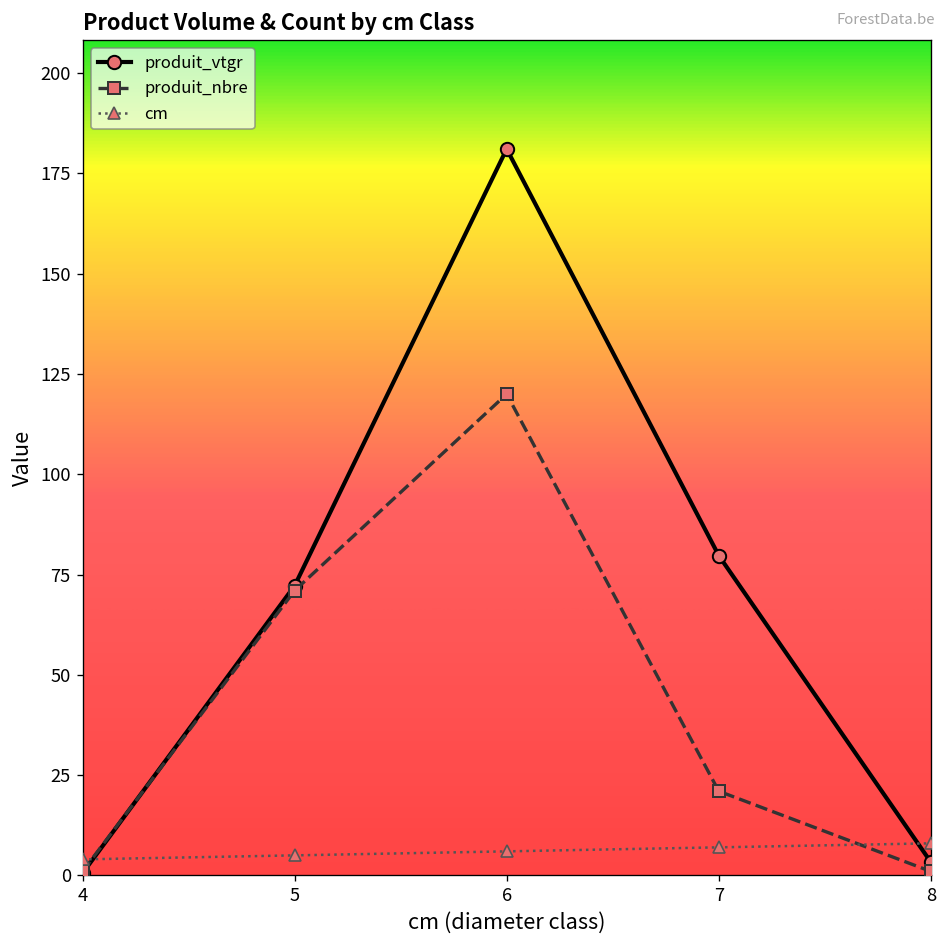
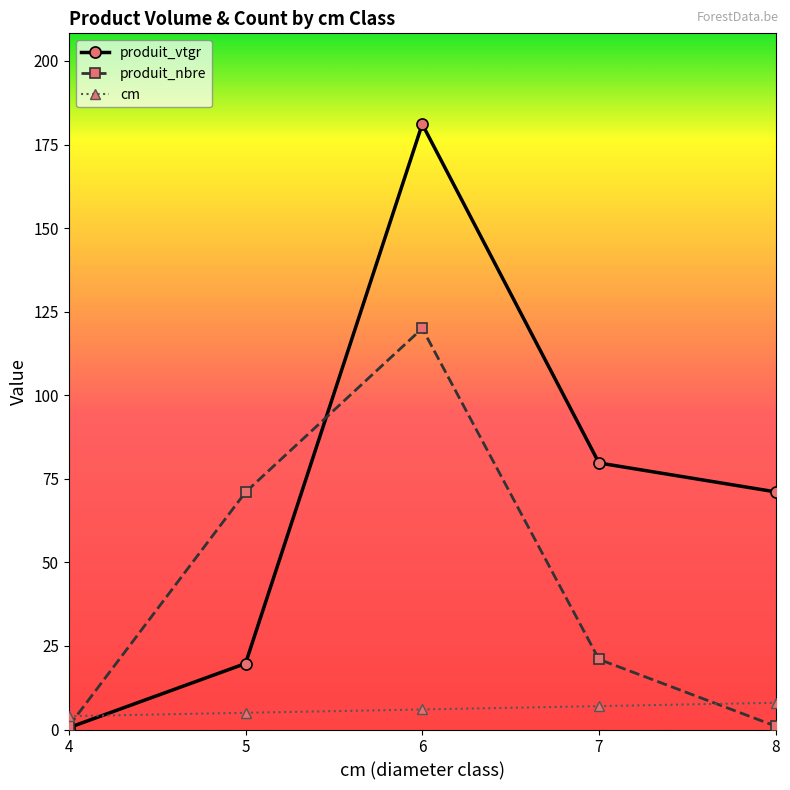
  {
    "produit_vtgr": {
-     "5": 72,
+     "5": 20,
      "6": 181,
      "7": 80,
-     "8": 3
+     "8": 71
    }
  }
